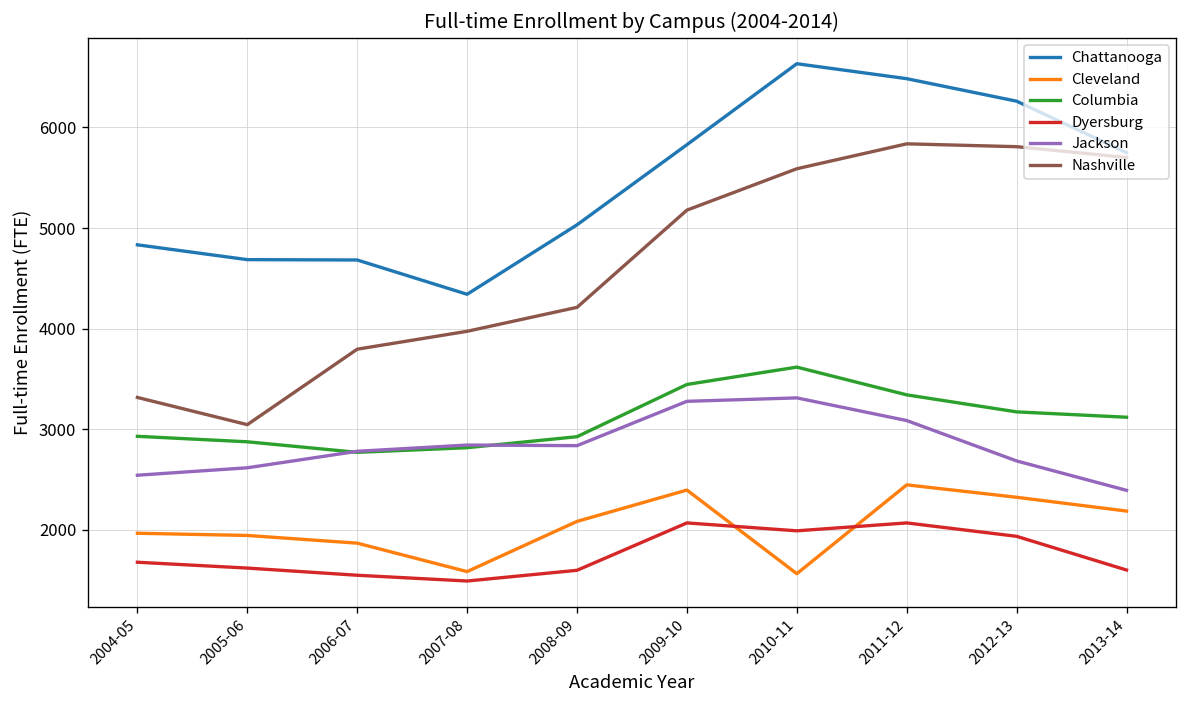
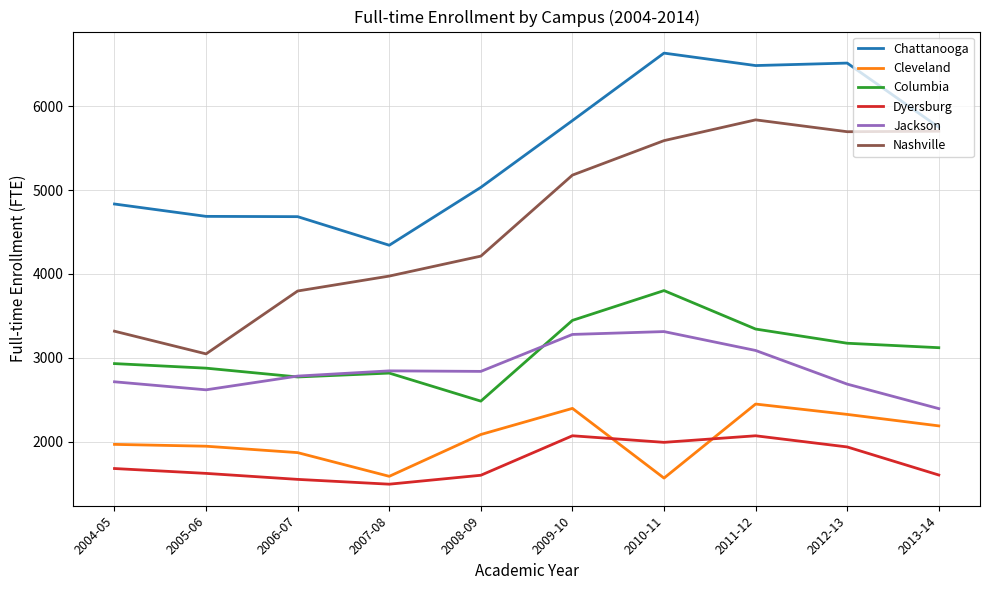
  {
    "Chattanooga": {
      "2004-05": 4800,
      "2005-06": 4700,
      "2006-07": 4700,
      "2007-08": 4300,
      "2008-09": 5000,
      "2009-10": 5800,
      "2010-11": 6600,
      "2011-12": 6500,
-     "2012-13": 6300
+     "2012-13": 6500
    },
    "Cleveland": {
      "2004-05": 2000,
      "2005-06": 1900,
      "2006-07": 1900,
      "2007-08": 1600,
      "2008-09": 2100,
      "2009-10": 2400,
      "2010-11": 1600,
      "2011-12": 2400,
      "2012-13": 2300,
      "2013-14": 2200
    },
    "Columbia": {
      "2004-05": 2900,
      "2005-06": 2900,
-     "2008-09": 2900,
+     "2008-09": 2500,
      "2009-10": 3400,
-     "2010-11": 3600,
+     "2010-11": 3800,
      "2011-12": 3300,
      "2012-13": 3200,
      "2013-14": 3100
    },
    "Dyersburg": {
      "2004-05": 1700,
      "2005-06": 1600,
      "2006-07": 1500,
      "2007-08": 1500,
      "2008-09": 1600,
      "2009-10": 2100,
      "2010-11": 2000,
      "2011-12": 2100,
      "2012-13": 1900,
      "2013-14": 1600
    },
    "Jackson": {
-     "2004-05": 2500,
+     "2004-05": 2700,
      "2005-06": 2600,
      "2008-09": 2800,
      "2009-10": 3300,
      "2010-11": 3300,
      "2011-12": 3100,
      "2012-13": 2700,
      "2013-14": 2400
    },
    "Nashville": {
      "2004-05": 3300,
      "2005-06": 3000,
      "2006-07": 3800,
      "2007-08": 4000,
      "2008-09": 4200,
      "2009-10": 5200,
      "2010-11": 5600,
      "2011-12": 5800,
-     "2012-13": 5800
+     "2012-13": 5700
    }
  }
